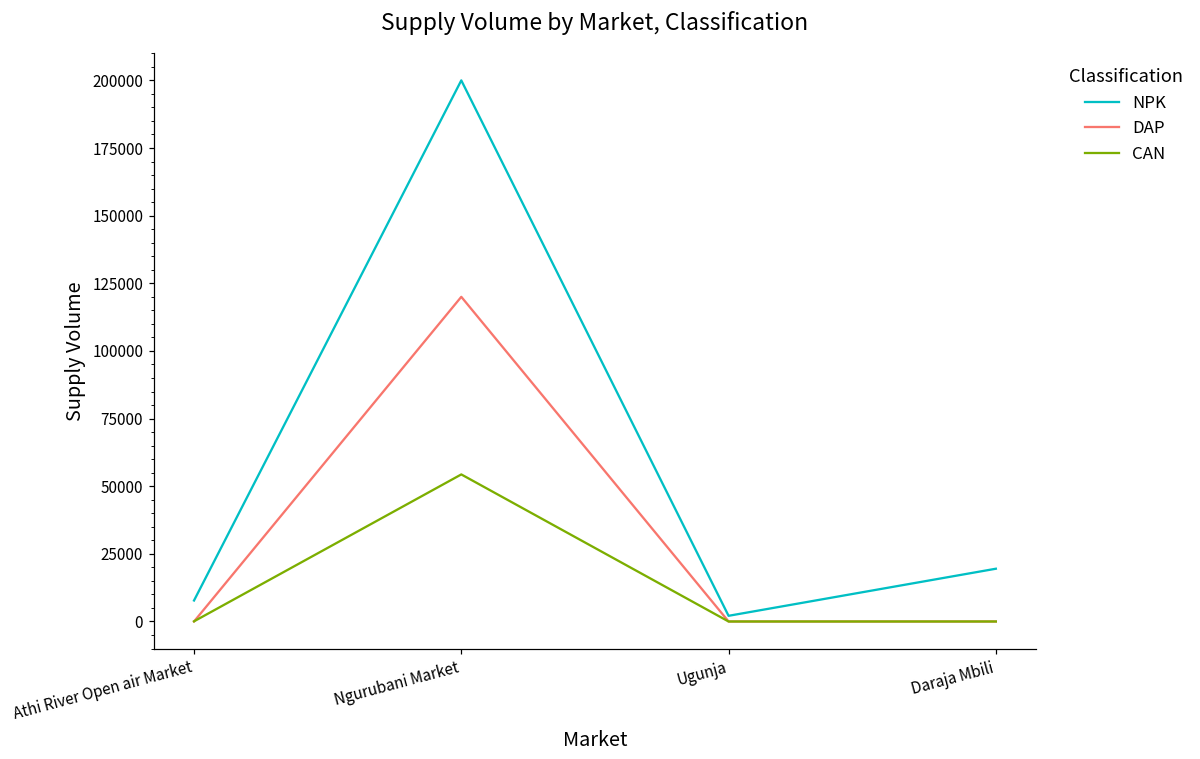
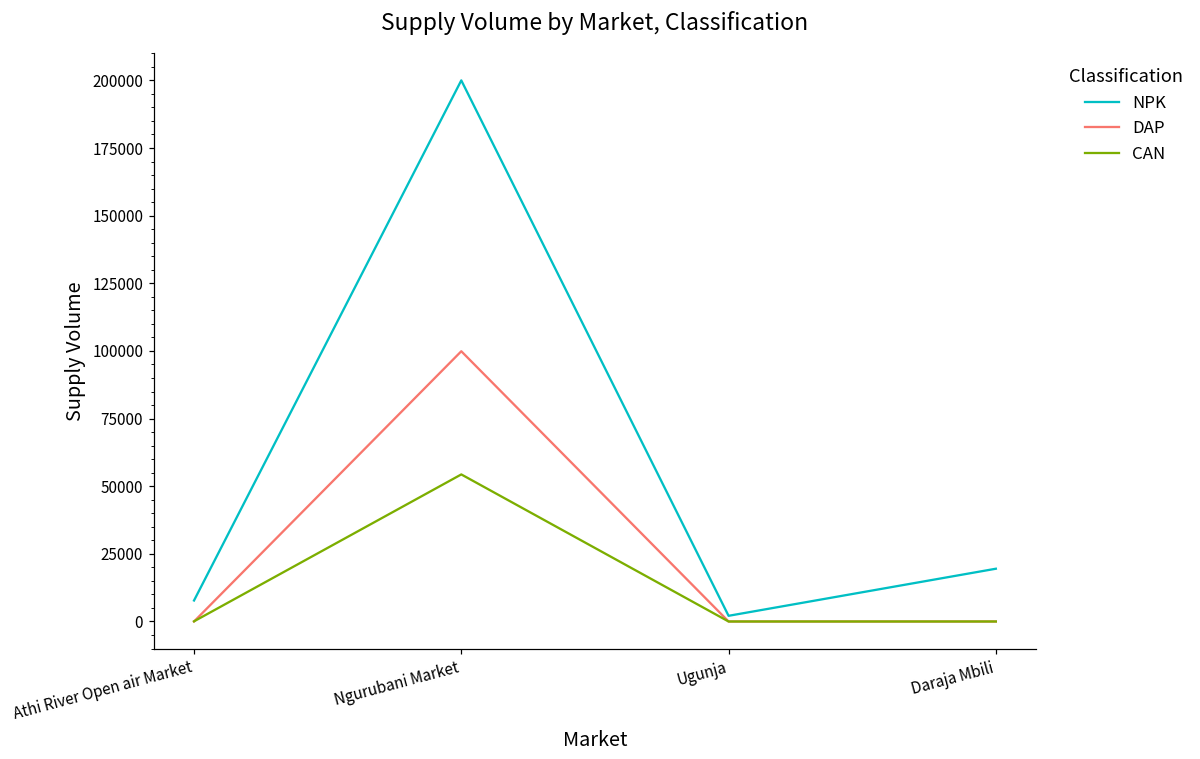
  {
    "NPK": {
      "Athi River Open air Market": 8000,
      "Ngurubani Market": 200000,
      "Ugunja": 2000,
      "Daraja Mbili": 20000
    },
    "DAP": {
-     "Ngurubani Market": 120000
+     "Ngurubani Market": 100000
    },
    "CAN": {
      "Ngurubani Market": 54000
    }
  }
